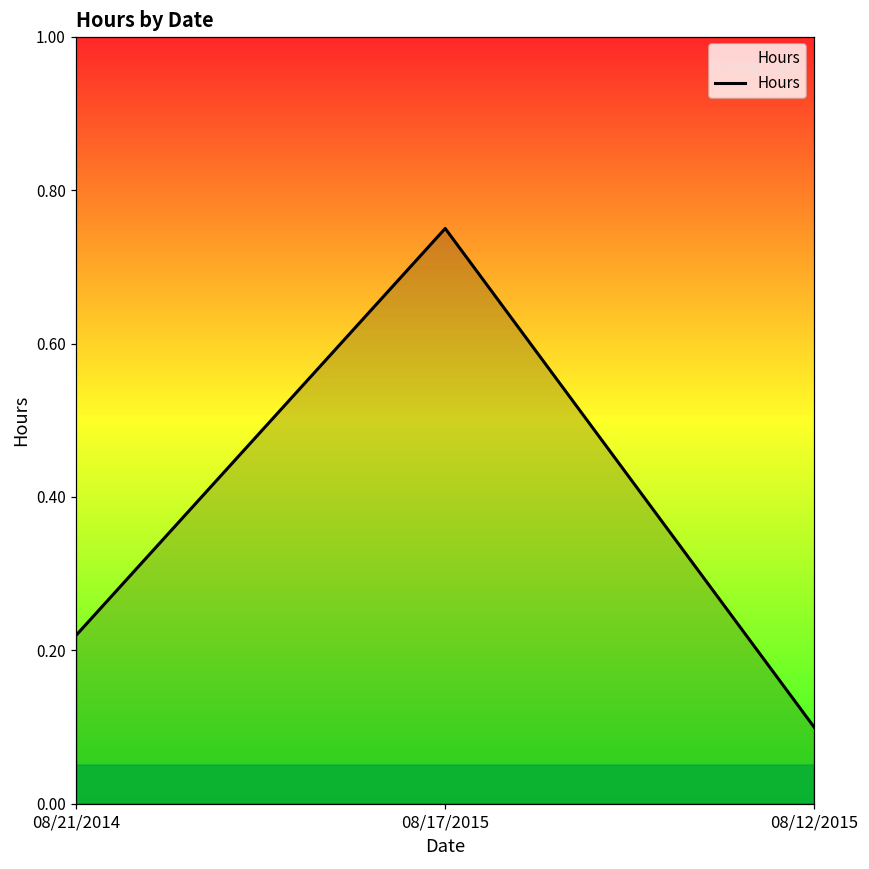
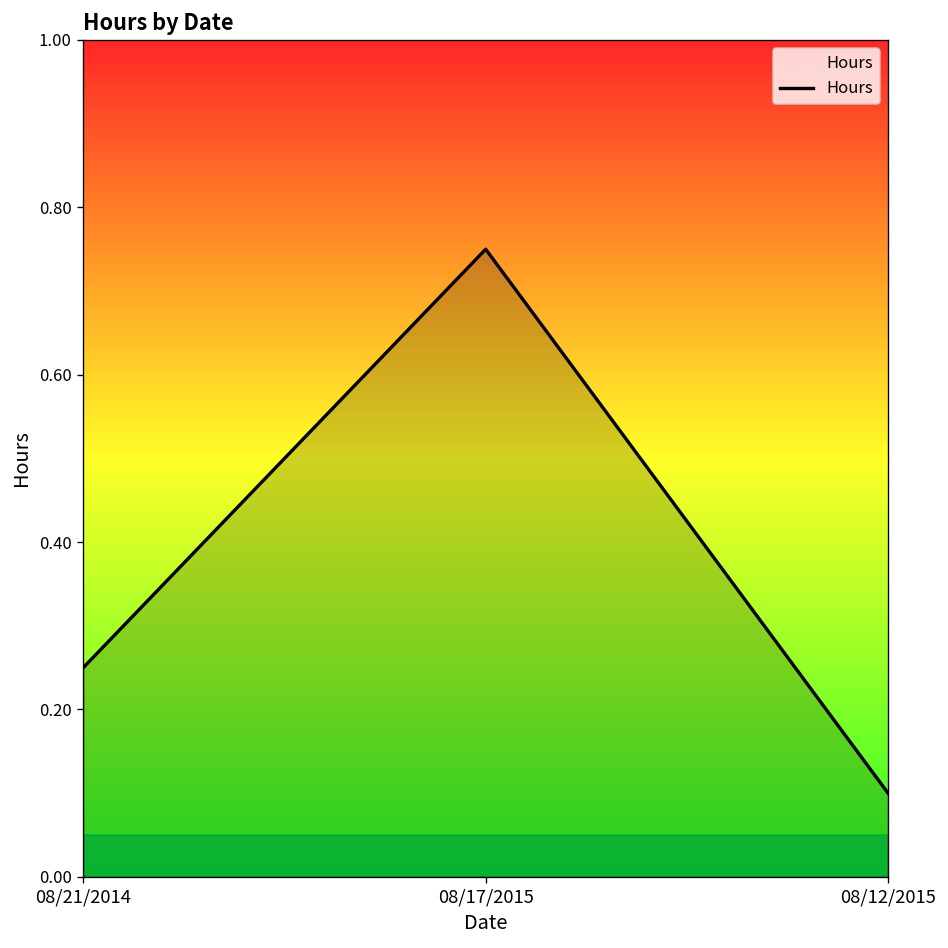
  {
-   "08/21/2014": 0.22,
+   "08/21/2014": 0.25,
    "08/17/2015": 0.75,
    "08/12/2015": 0.10
  }
